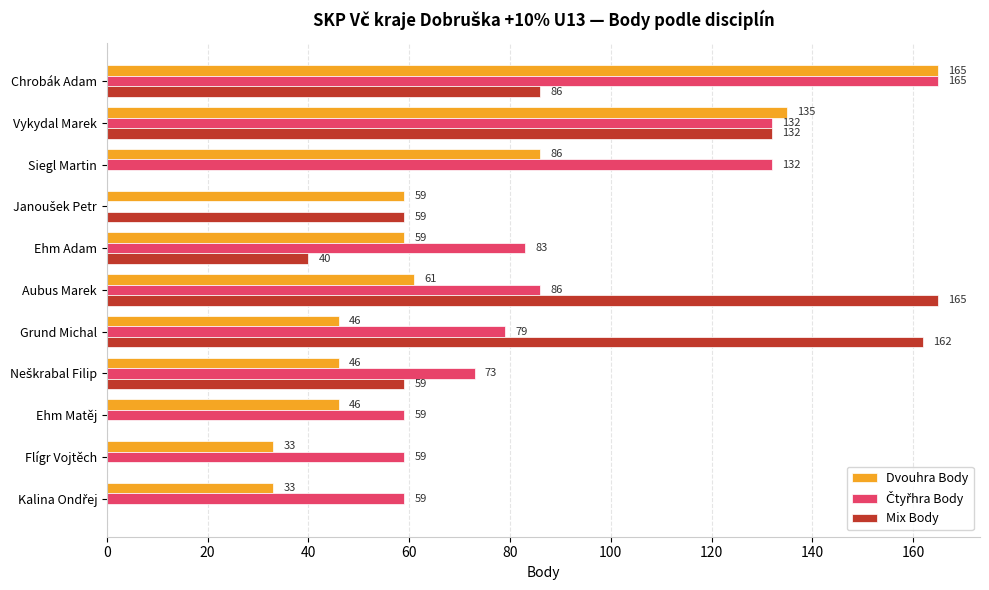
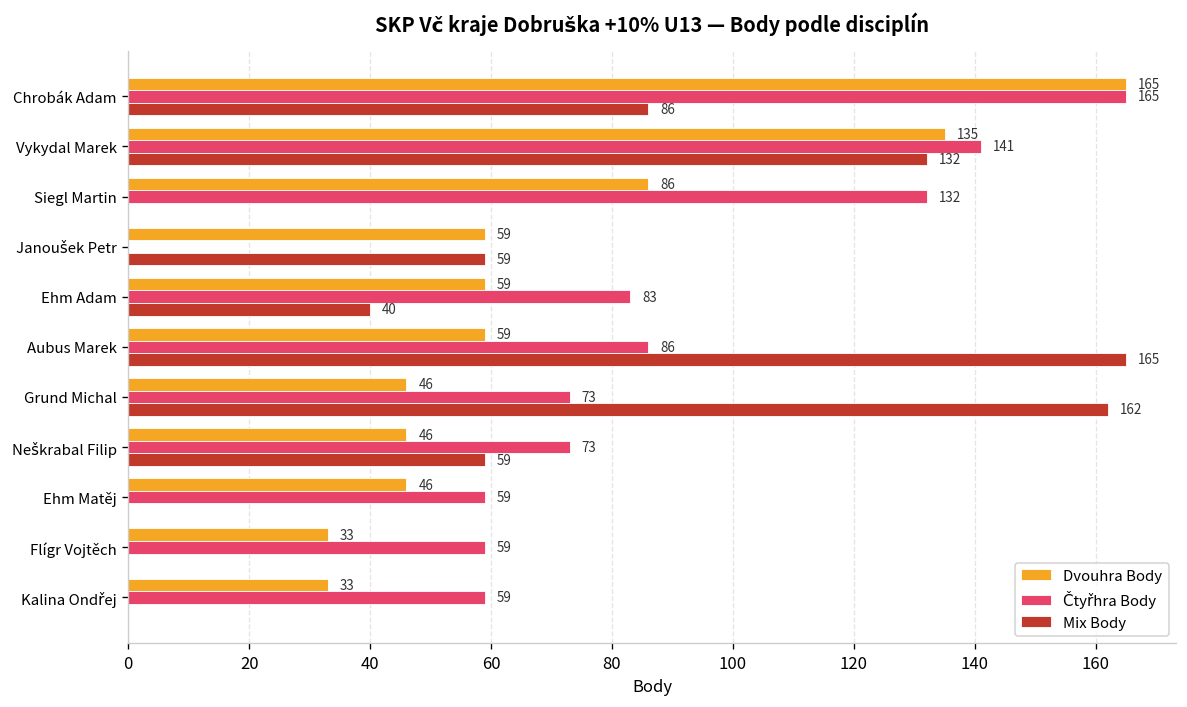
  {
    "Dvouhra Body": {
      "Chrobák Adam": 165,
      "Vykydal Marek": 135,
      "Siegl Martin": 86,
      "Janoušek Petr": 59,
      "Ehm Adam": 59,
-     "Aubus Marek": 61,
+     "Aubus Marek": 59,
      "Grund Michal": 46,
      "Neškrabal Filip": 46,
      "Ehm Matěj": 46,
      "Flígr Vojtěch": 33,
      "Kalina Ondřej": 33
    },
    "Čtyřhra Body": {
      "Chrobák Adam": 165,
-     "Vykydal Marek": 132,
+     "Vykydal Marek": 141,
      "Siegl Martin": 132,
      "Ehm Adam": 83,
      "Aubus Marek": 86,
-     "Grund Michal": 79,
+     "Grund Michal": 73,
      "Neškrabal Filip": 73,
      "Ehm Matěj": 59,
      "Flígr Vojtěch": 59,
      "Kalina Ondřej": 59
    },
    "Mix Body": {
      "Chrobák Adam": 86,
      "Vykydal Marek": 132,
      "Janoušek Petr": 59,
      "Ehm Adam": 40,
      "Aubus Marek": 165,
      "Grund Michal": 162,
      "Neškrabal Filip": 59
    }
  }
